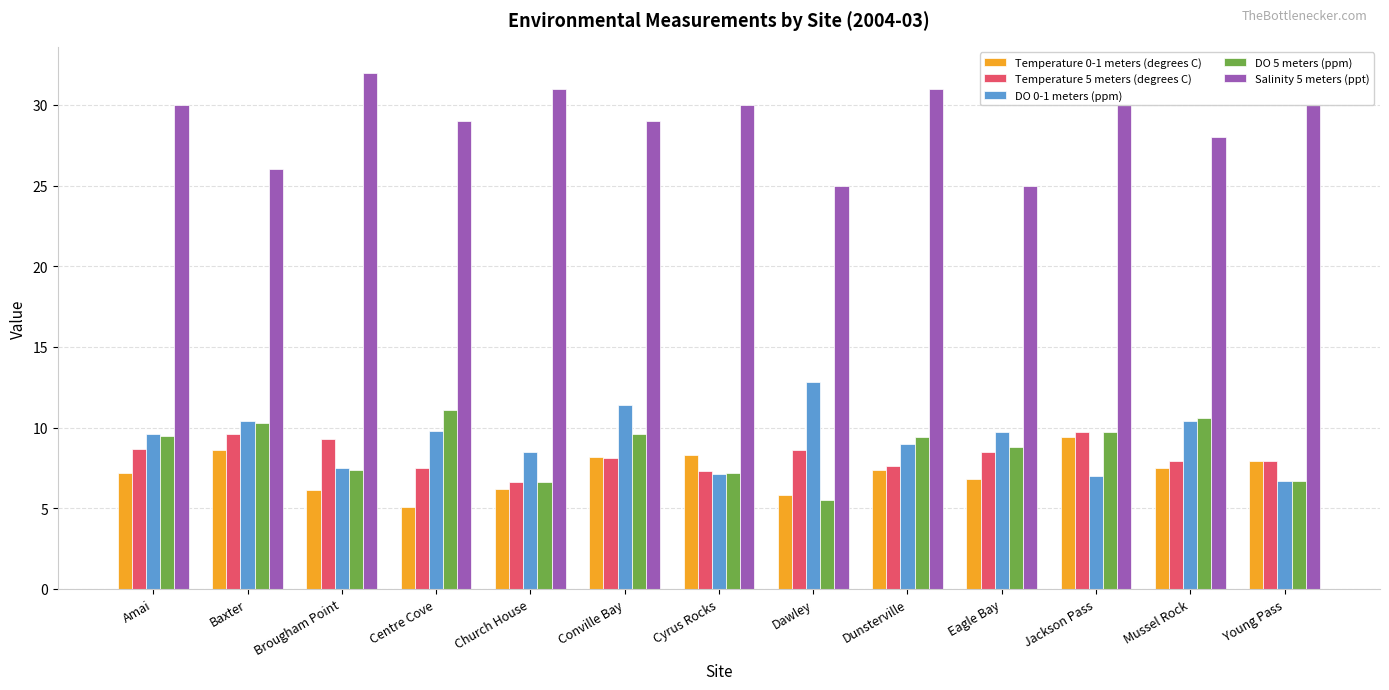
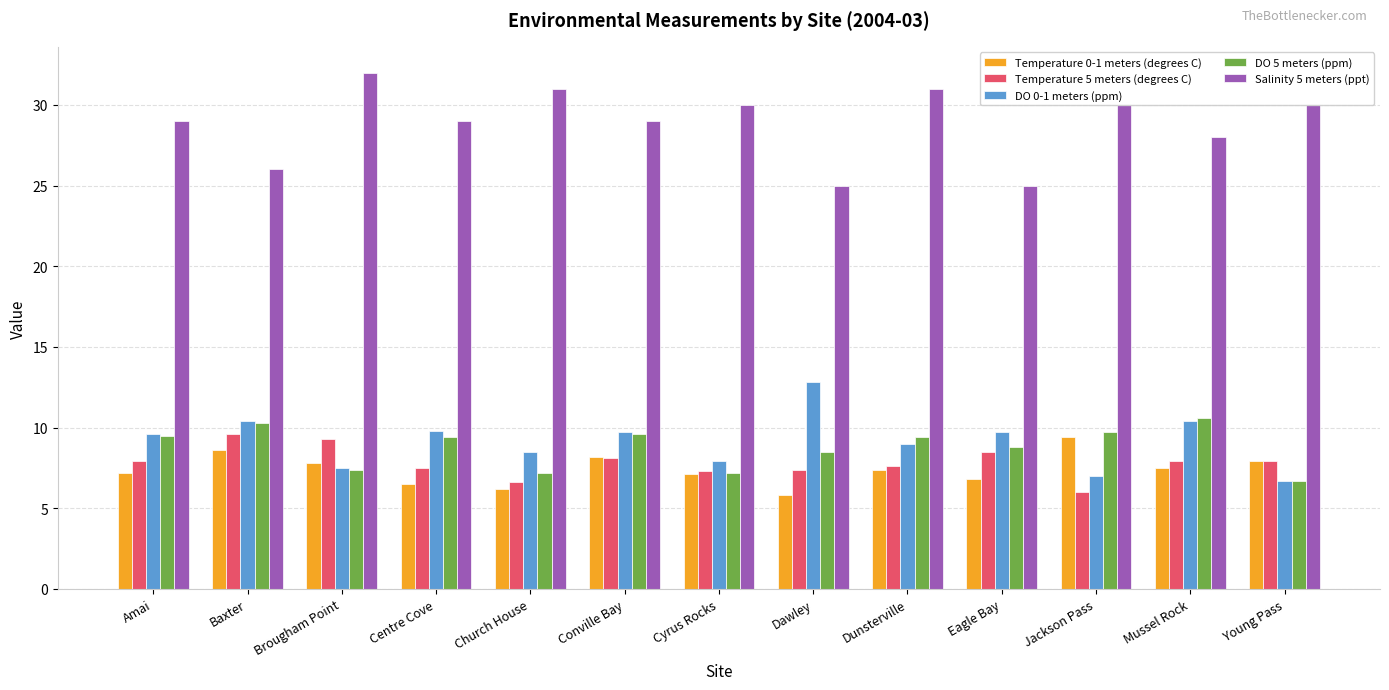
  {
    "Temperature 0-1 meters (degrees C)": {
      "Amai": 7.2,
      "Baxter": 8.6,
-     "Brougham Point": 6.1,
-     "Centre Cove": 5.1,
+     "Brougham Point": 7.8,
+     "Centre Cove": 6.5,
      "Church House": 6.2,
      "Conville Bay": 8.2,
-     "Cyrus Rocks": 8.3,
+     "Cyrus Rocks": 7.1,
      "Dawley": 5.8,
      "Dunsterville": 7.4,
      "Eagle Bay": 6.8,
      "Jackson Pass": 9.4,
      "Mussel Rock": 7.5,
      "Young Pass": 7.9
    },
    "Temperature 5 meters (degrees C)": {
-     "Amai": 8.7,
+     "Amai": 7.9,
      "Baxter": 9.6,
      "Brougham Point": 9.3,
      "Centre Cove": 7.5,
      "Church House": 6.6,
      "Conville Bay": 8.1,
      "Cyrus Rocks": 7.3,
-     "Dawley": 8.6,
+     "Dawley": 7.4,
      "Dunsterville": 7.6,
      "Eagle Bay": 8.5,
-     "Jackson Pass": 9.7,
+     "Jackson Pass": 6.0,
      "Mussel Rock": 7.9,
      "Young Pass": 7.9
    },
    "DO 0-1 meters (ppm)": {
      "Amai": 9.6,
      "Baxter": 10.4,
      "Brougham Point": 7.5,
      "Centre Cove": 9.8,
      "Church House": 8.5,
-     "Conville Bay": 11.4,
-     "Cyrus Rocks": 7.1,
+     "Conville Bay": 9.7,
+     "Cyrus Rocks": 7.9,
      "Dawley": 12.8,
      "Dunsterville": 9.0,
      "Eagle Bay": 9.7,
      "Jackson Pass": 7.0,
      "Mussel Rock": 10.4,
      "Young Pass": 6.7
    },
    "DO 5 meters (ppm)": {
      "Amai": 9.5,
      "Baxter": 10.3,
      "Brougham Point": 7.4,
-     "Centre Cove": 11.1,
-     "Church House": 6.6,
+     "Centre Cove": 9.4,
+     "Church House": 7.2,
      "Conville Bay": 9.6,
      "Cyrus Rocks": 7.2,
-     "Dawley": 5.5,
+     "Dawley": 8.5,
      "Dunsterville": 9.4,
      "Eagle Bay": 8.8,
      "Jackson Pass": 9.7,
      "Mussel Rock": 10.6,
      "Young Pass": 6.7
    },
    "Salinity 5 meters (ppt)": {
-     "Amai": 30,
+     "Amai": 29,
      "Baxter": 26,
      "Brougham Point": 32,
      "Centre Cove": 29,
      "Church House": 31,
      "Conville Bay": 29,
      "Cyrus Rocks": 30,
      "Dawley": 25,
      "Dunsterville": 31,
      "Eagle Bay": 25,
      "Mussel Rock": 28
    }
  }
